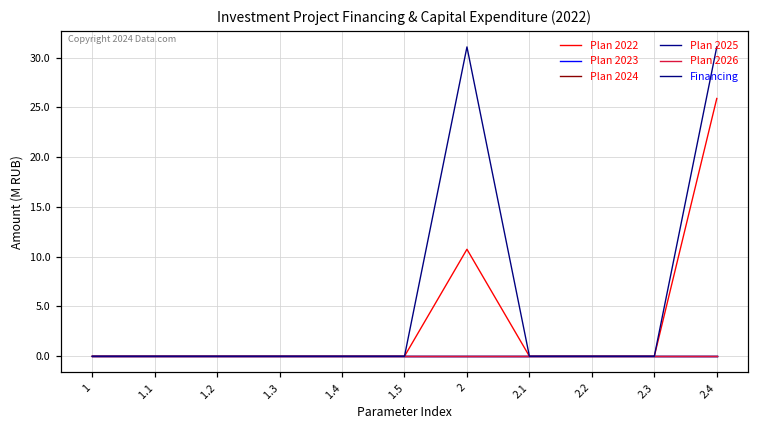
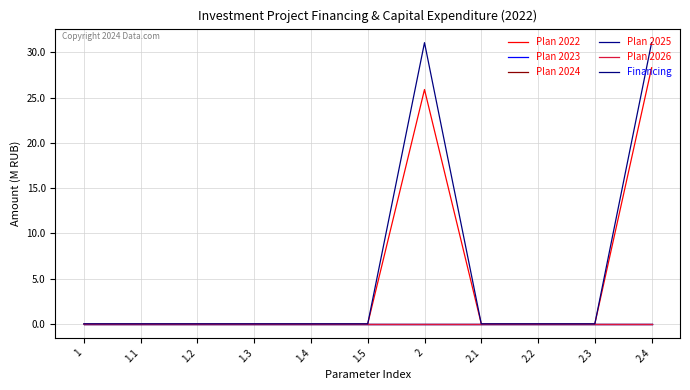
  {
    "Plan 2022": {
-     "2": 11,
-     "2.4": 26
+     "2": 26,
+     "2.4": 28
    },
    "Plan 2026": {
      "2": 0,
      "2.4": 0
    },
    "Financing": {
      "2": 31,
      "2.4": 31
    }
  }
